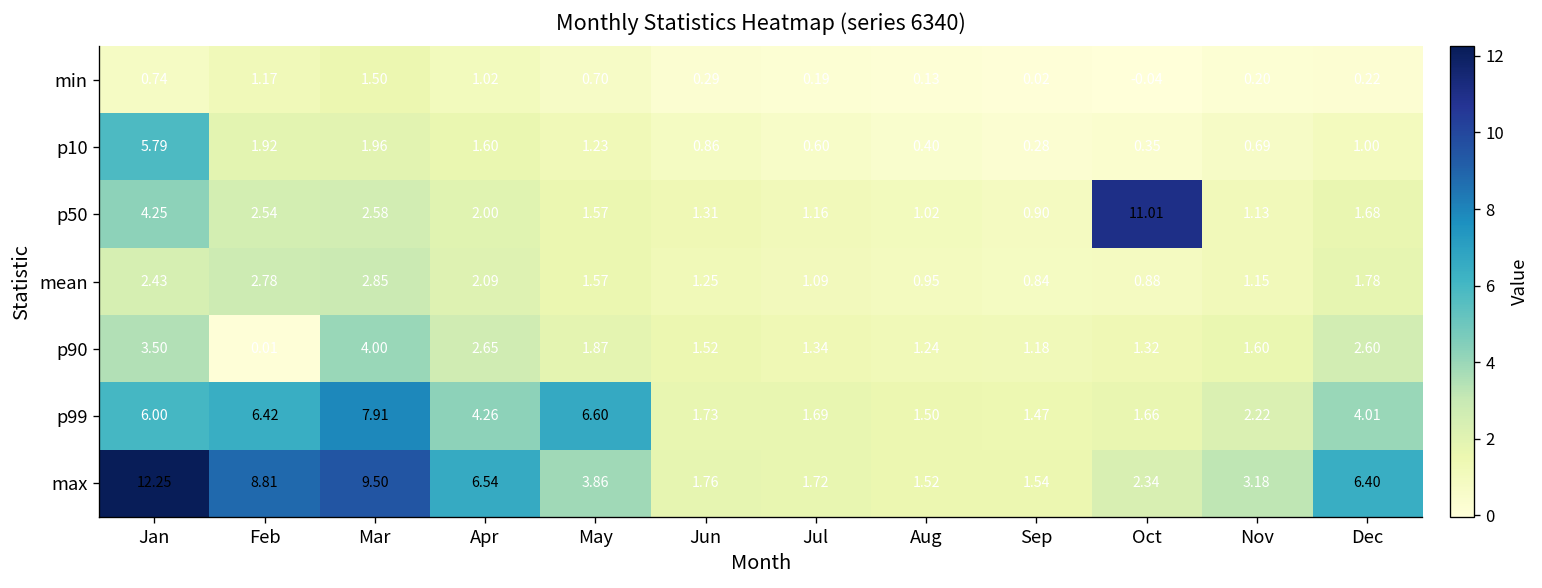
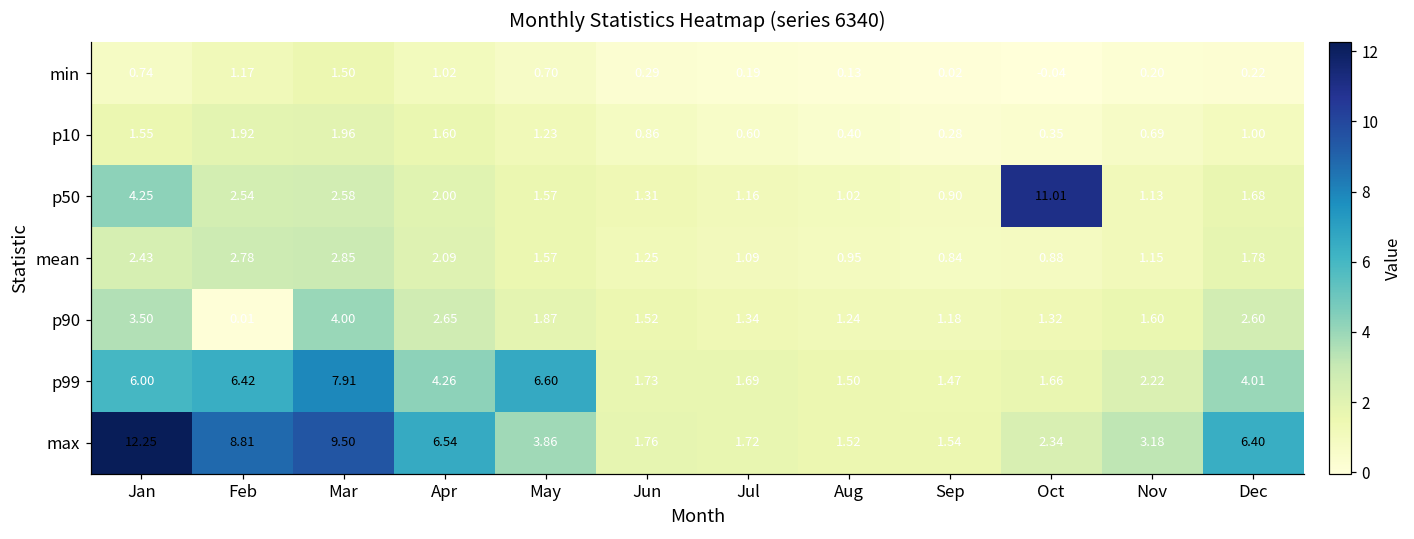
  {
    "min": {
      "Jan": 0.74,
      "Feb": 1.17,
      "Mar": 1.50,
      "Apr": 1.02,
      "May": 0.70
    },
    "p10": {
-     "Jan": 5.79,
+     "Jan": 1.55,
      "Feb": 1.92,
      "Mar": 1.96,
      "Apr": 1.60,
      "May": 1.23,
      "Jun": 0.86,
      "Jul": 0.60,
      "Aug": 0.40,
      "Oct": 0.35,
      "Nov": 0.69,
      "Dec": 1.00
    },
    "p50": {
      "Jan": 4.25,
      "Feb": 2.54,
      "Mar": 2.58,
      "Apr": 2.00,
      "May": 1.57,
      "Jun": 1.31,
      "Jul": 1.16,
      "Aug": 1.02,
      "Sep": 0.90,
      "Oct": 11.01,
      "Nov": 1.13,
      "Dec": 1.68
    },
    "mean": {
      "Jan": 2.43,
      "Feb": 2.78,
      "Mar": 2.85,
      "Apr": 2.09,
      "May": 1.57,
      "Jun": 1.25,
      "Jul": 1.09,
      "Aug": 0.95,
      "Sep": 0.84,
      "Oct": 0.88,
      "Nov": 1.15,
      "Dec": 1.78
    },
    "p90": {
      "Jan": 3.50,
      "Mar": 4.00,
      "Apr": 2.65,
      "May": 1.87,
      "Jun": 1.52,
      "Jul": 1.34,
      "Aug": 1.24,
      "Sep": 1.18,
      "Oct": 1.32,
      "Nov": 1.60,
      "Dec": 2.60
    },
    "p99": {
      "Jan": 6.00,
      "Feb": 6.42,
      "Mar": 7.91,
      "Apr": 4.26,
      "May": 6.60,
      "Jun": 1.73,
      "Jul": 1.69,
      "Aug": 1.50,
      "Sep": 1.47,
      "Oct": 1.66,
      "Nov": 2.22,
      "Dec": 4.01
    },
    "max": {
      "Jan": 12.25,
      "Feb": 8.81,
      "Mar": 9.50,
      "Apr": 6.54,
      "May": 3.86,
      "Jun": 1.76,
      "Jul": 1.72,
      "Aug": 1.52,
      "Sep": 1.54,
      "Oct": 2.34,
      "Nov": 3.18,
      "Dec": 6.40
    }
  }
